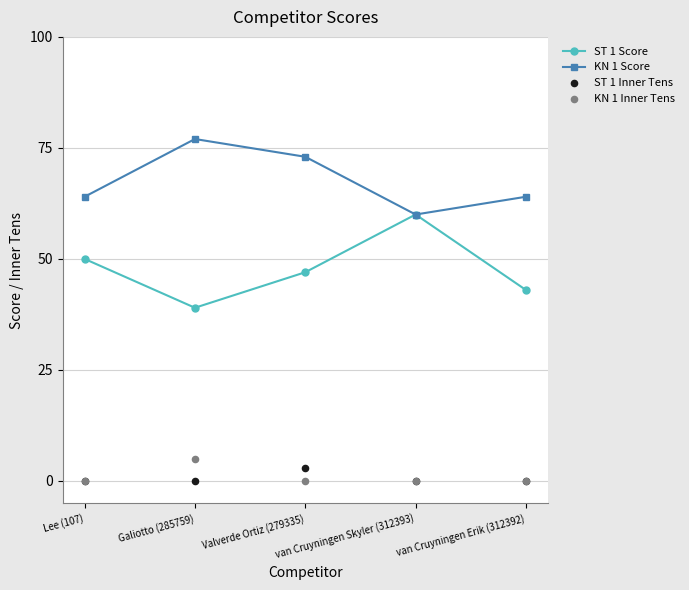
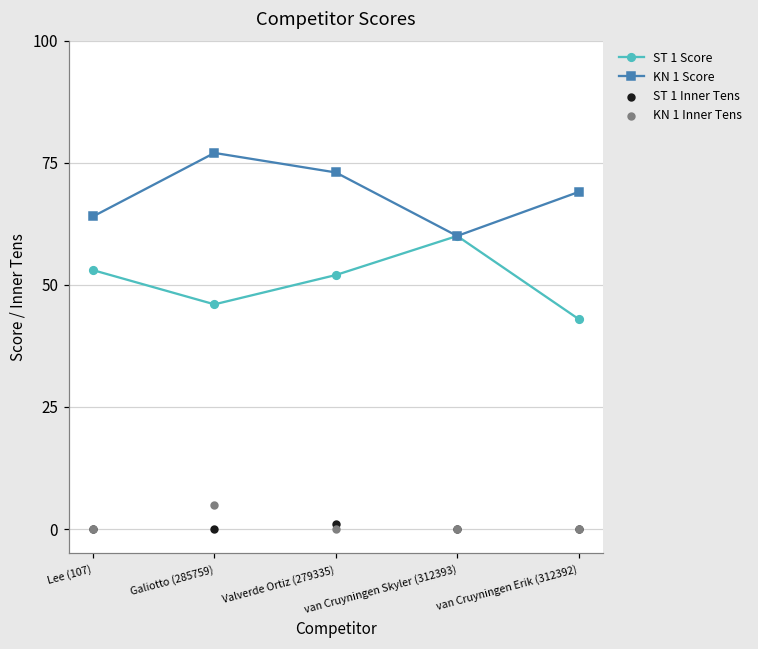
  {
    "ST 1 Score": {
-     "Lee (107)": 50,
-     "Galiotto (285759)": 39,
-     "Valverde Ortiz (279335)": 47,
+     "Lee (107)": 53,
+     "Galiotto (285759)": 46,
+     "Valverde Ortiz (279335)": 52,
      "van Cruyningen Erik (312392)": 43
    },
    "ST 1 Inner Tens": {
-     "Valverde Ortiz (279335)": 3
+     "Valverde Ortiz (279335)": 1
    },
    "KN 1 Score": {
      "Lee (107)": 64,
      "Galiotto (285759)": 77,
      "Valverde Ortiz (279335)": 73,
-     "van Cruyningen Erik (312392)": 64
+     "van Cruyningen Erik (312392)": 69
    }
  }
